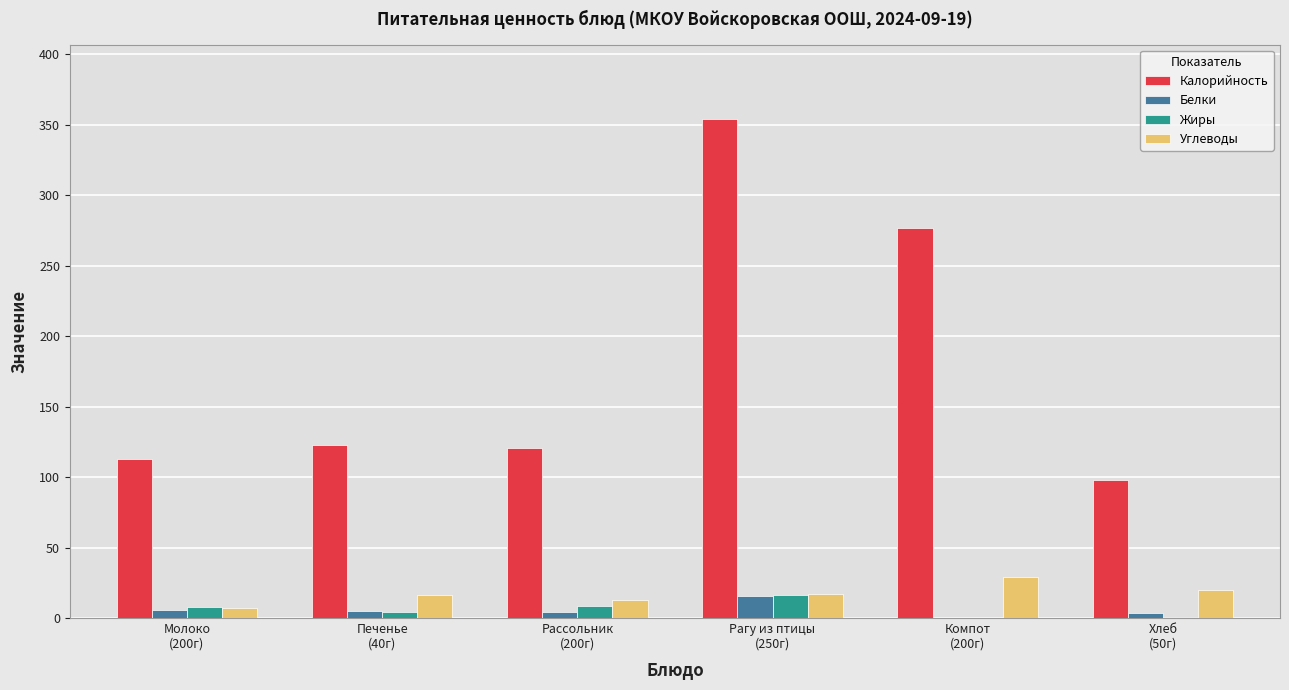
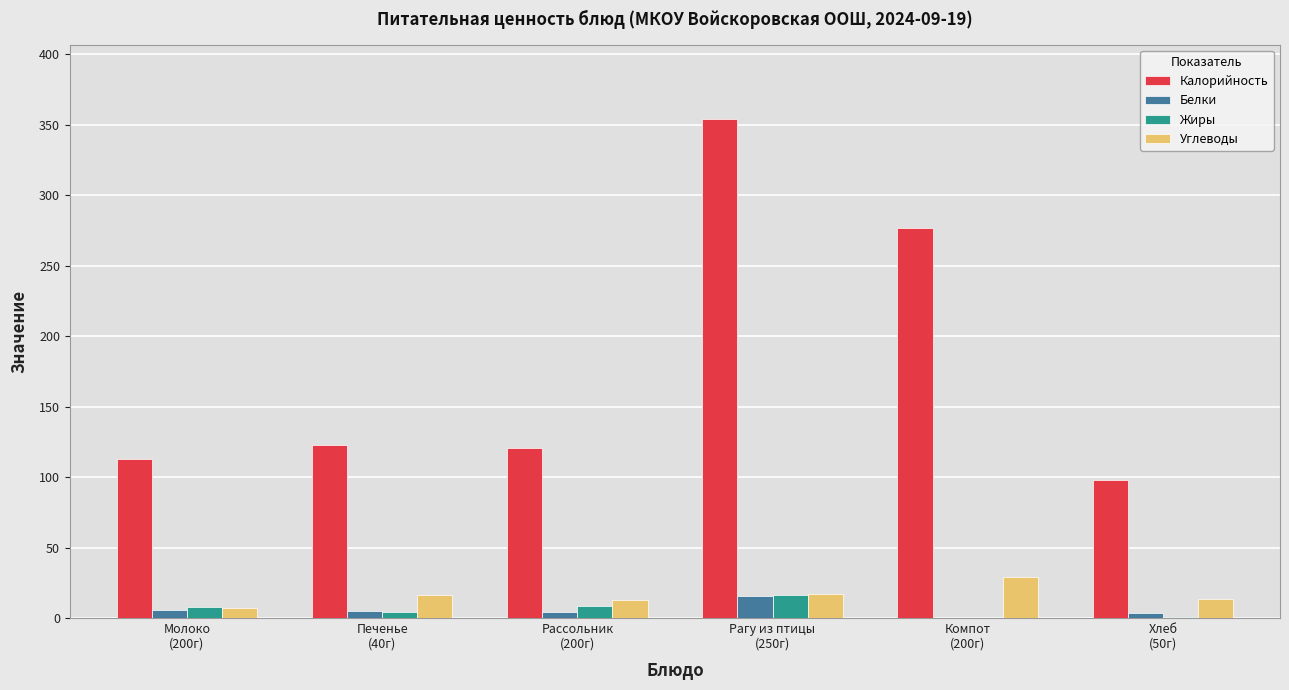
  {
    "Калорийность": {
      "Молоко (200г)": 113,
      "Печенье (40г)": 123,
      "Рассольник (200г)": 121,
      "Рагу из птицы (250г)": 354,
      "Компот (200г)": 277,
      "Хлеб (50г)": 98
    },
    "Углеводы": {
      "Молоко (200г)": 7,
      "Печенье (40г)": 17,
      "Рассольник (200г)": 13,
      "Рагу из птицы (250г)": 17,
      "Компот (200г)": 29,
-     "Хлеб (50г)": 20
+     "Хлеб (50г)": 14
    }
  }
